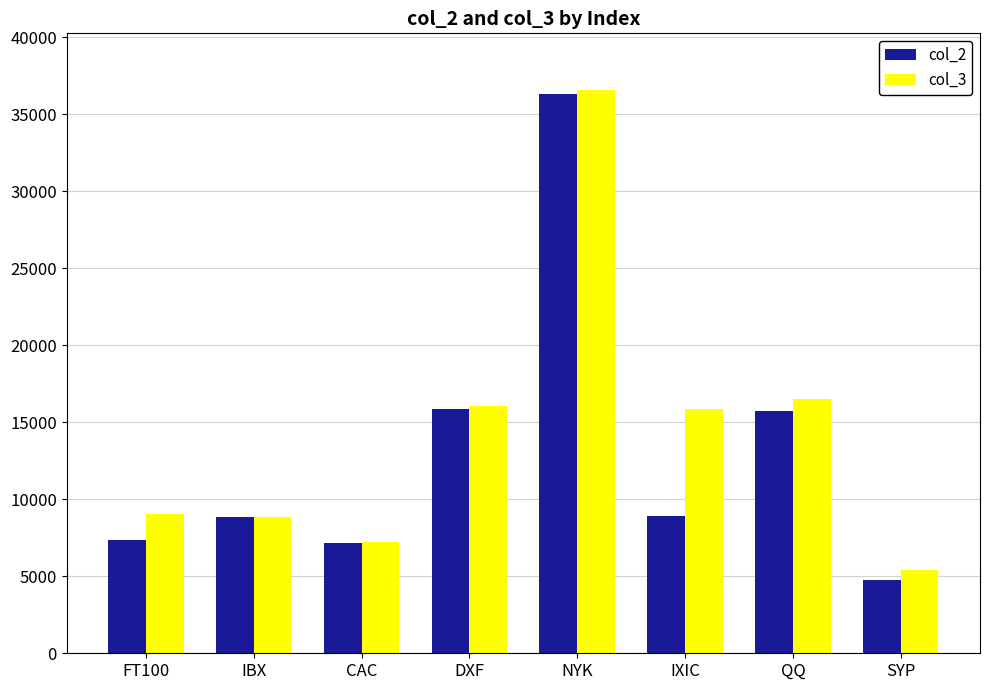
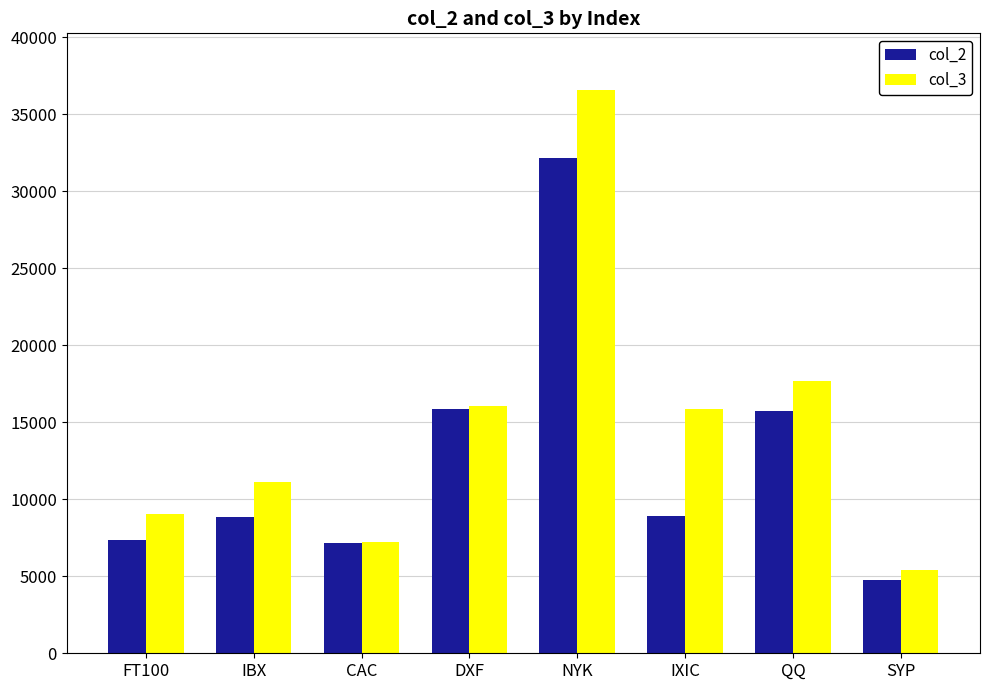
  {
    "col_2": {
      "FT100": 7400,
      "IBX": 8800,
      "CAC": 7200,
      "DXF": 15900,
-     "NYK": 36300,
+     "NYK": 32200,
      "IXIC": 8900,
      "QQ": 15700,
      "SYP": 4800
    },
    "col_3": {
      "FT100": 9100,
-     "IBX": 8800,
+     "IBX": 11200,
      "CAC": 7200,
      "DXF": 16100,
      "NYK": 36600,
      "IXIC": 15800,
-     "QQ": 16500,
+     "QQ": 17700,
      "SYP": 5400
    }
  }
